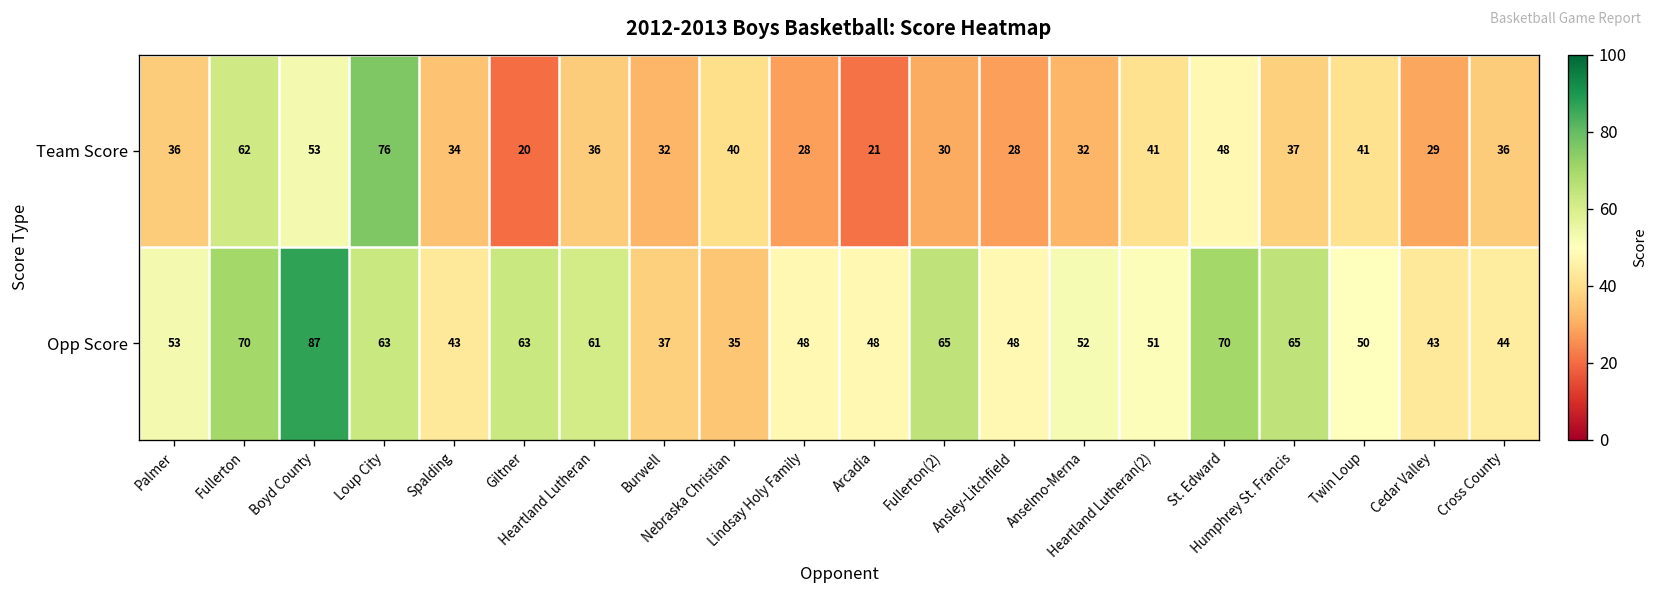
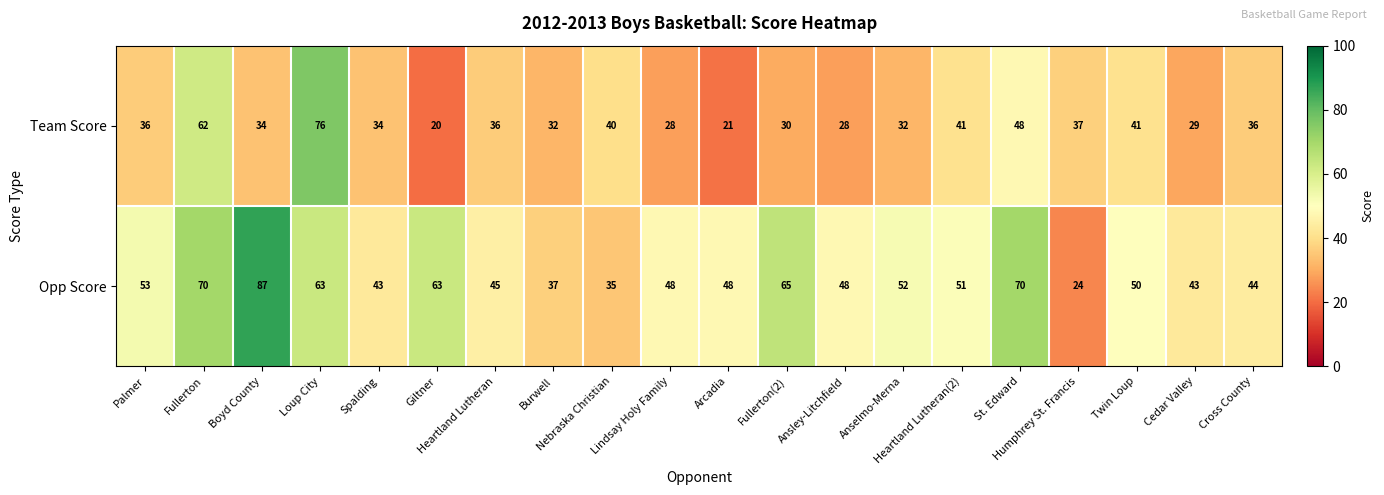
  {
    "Team Score": {
      "Palmer": 36,
      "Fullerton": 62,
-     "Boyd County": 53,
+     "Boyd County": 34,
      "Loup City": 76,
      "Spalding": 34,
      "Giltner": 20,
      "Heartland Lutheran": 36,
      "Burwell": 32,
      "Nebraska Christian": 40,
      "Lindsay Holy Family": 28,
      "Arcadia": 21,
      "Fullerton(2)": 30,
      "Ansley-Litchfield": 28,
      "Anselmo-Merna": 32,
      "Heartland Lutheran(2)": 41,
      "St. Edward": 48,
      "Humphrey St. Francis": 37,
      "Twin Loup": 41,
      "Cedar Valley": 29,
      "Cross County": 36
    },
    "Opp Score": {
      "Palmer": 53,
      "Fullerton": 70,
      "Boyd County": 87,
      "Loup City": 63,
      "Spalding": 43,
      "Giltner": 63,
-     "Heartland Lutheran": 61,
+     "Heartland Lutheran": 45,
      "Burwell": 37,
      "Nebraska Christian": 35,
      "Lindsay Holy Family": 48,
      "Arcadia": 48,
      "Fullerton(2)": 65,
      "Ansley-Litchfield": 48,
      "Anselmo-Merna": 52,
      "Heartland Lutheran(2)": 51,
      "St. Edward": 70,
-     "Humphrey St. Francis": 65,
+     "Humphrey St. Francis": 24,
      "Twin Loup": 50,
      "Cedar Valley": 43,
      "Cross County": 44
    }
  }
